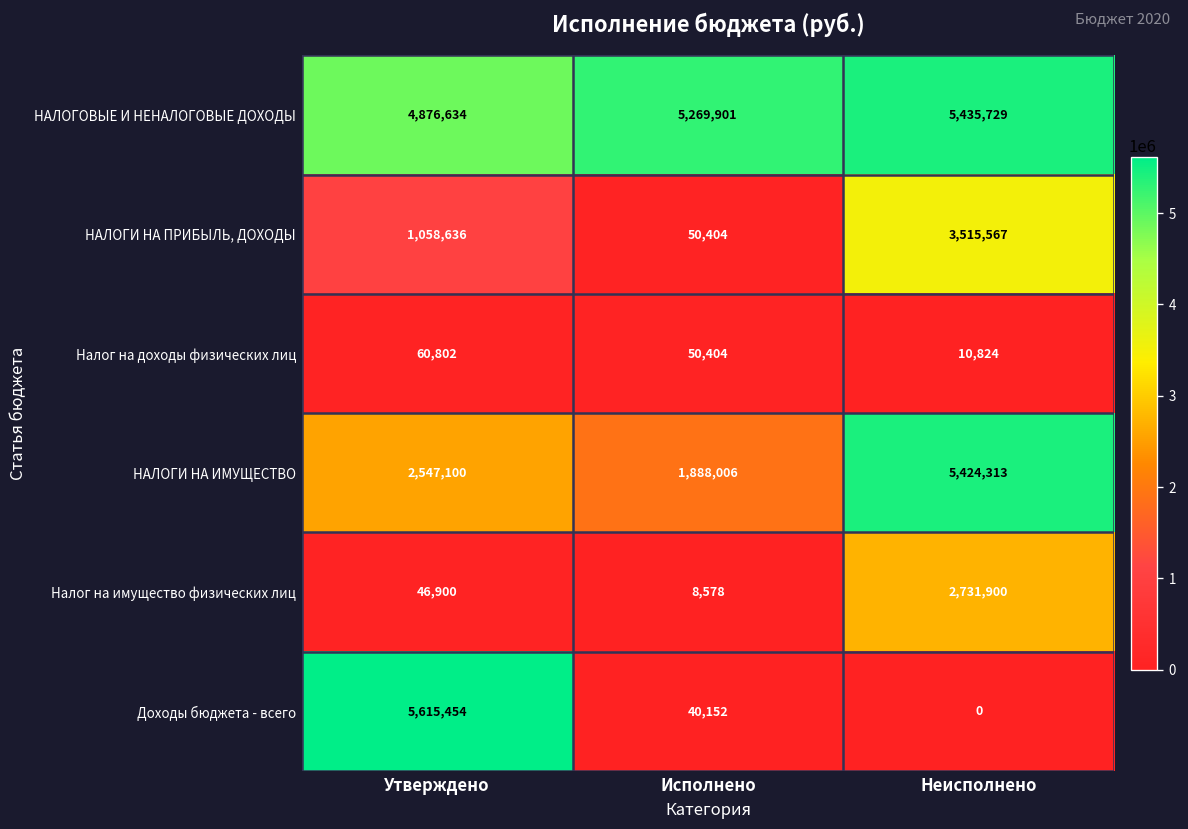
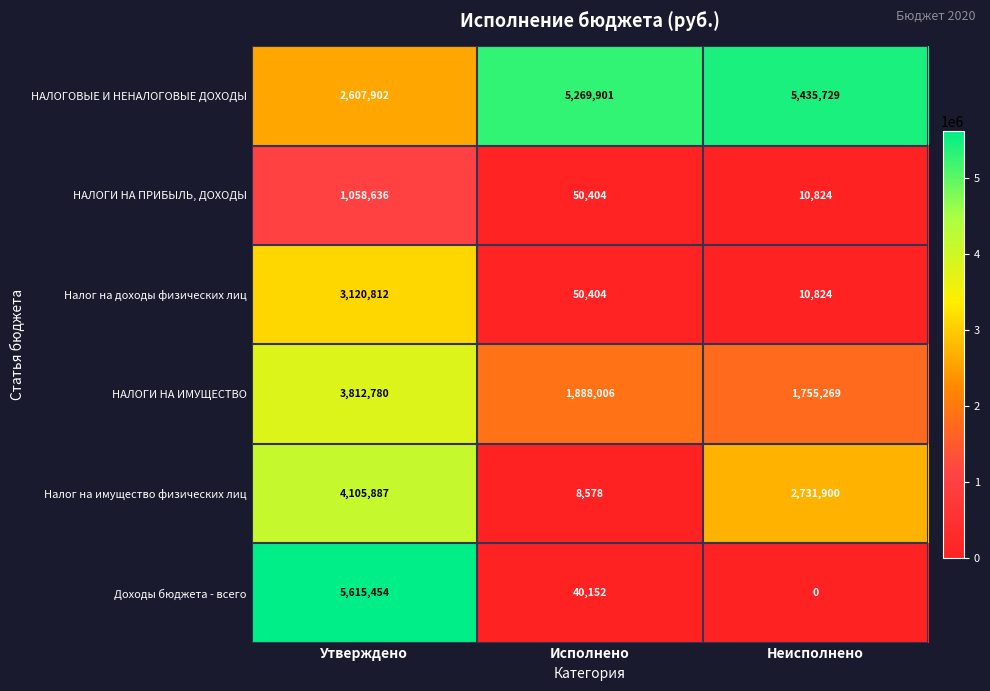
  {
    "НАЛОГОВЫЕ И НЕНАЛОГОВЫЕ ДОХОДЫ": {
-     "Утверждено": "4,876,634",
+     "Утверждено": "2,607,902",
      "Исполнено": "5,269,901",
      "Неисполнено": "5,435,729"
    },
    "НАЛОГИ НА ПРИБЫЛЬ, ДОХОДЫ": {
      "Утверждено": "1,058,636",
      "Исполнено": "50,404",
-     "Неисполнено": "3,515,567"
+     "Неисполнено": "10,824"
    },
    "Налог на доходы физических лиц": {
-     "Утверждено": "60,802",
+     "Утверждено": "3,120,812",
      "Исполнено": "50,404",
      "Неисполнено": "10,824"
    },
    "НАЛОГИ НА ИМУЩЕСТВО": {
-     "Утверждено": "2,547,100",
+     "Утверждено": "3,812,780",
      "Исполнено": "1,888,006",
-     "Неисполнено": "5,424,313"
+     "Неисполнено": "1,755,269"
    },
    "Налог на имущество физических лиц": {
-     "Утверждено": "46,900",
+     "Утверждено": "4,105,887",
      "Исполнено": "8,578",
      "Неисполнено": "2,731,900"
    },
    "Доходы бюджета - всего": {
      "Утверждено": "5,615,454",
      "Исполнено": "40,152",
      "Неисполнено": "0"
    }
  }
